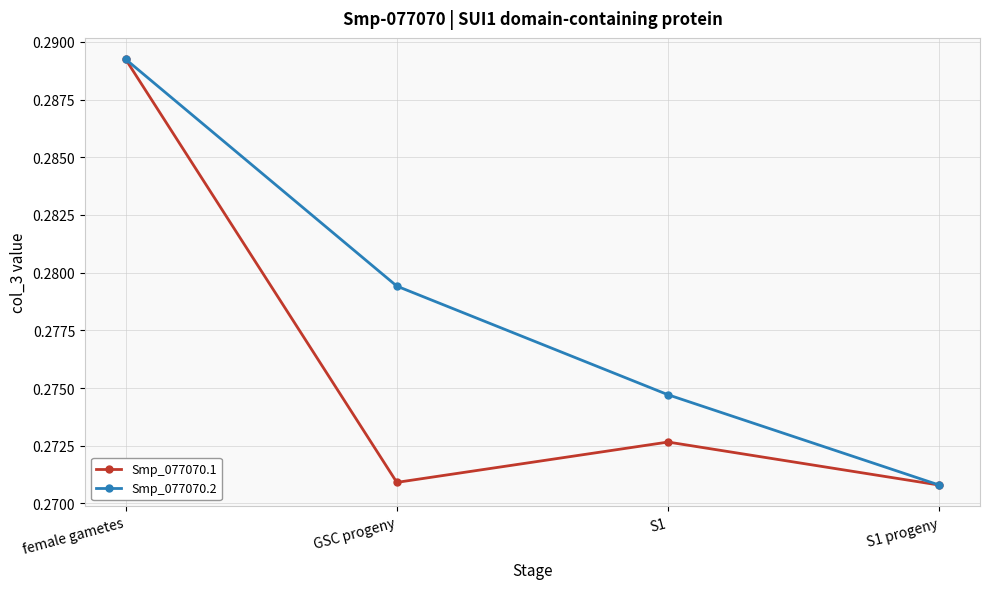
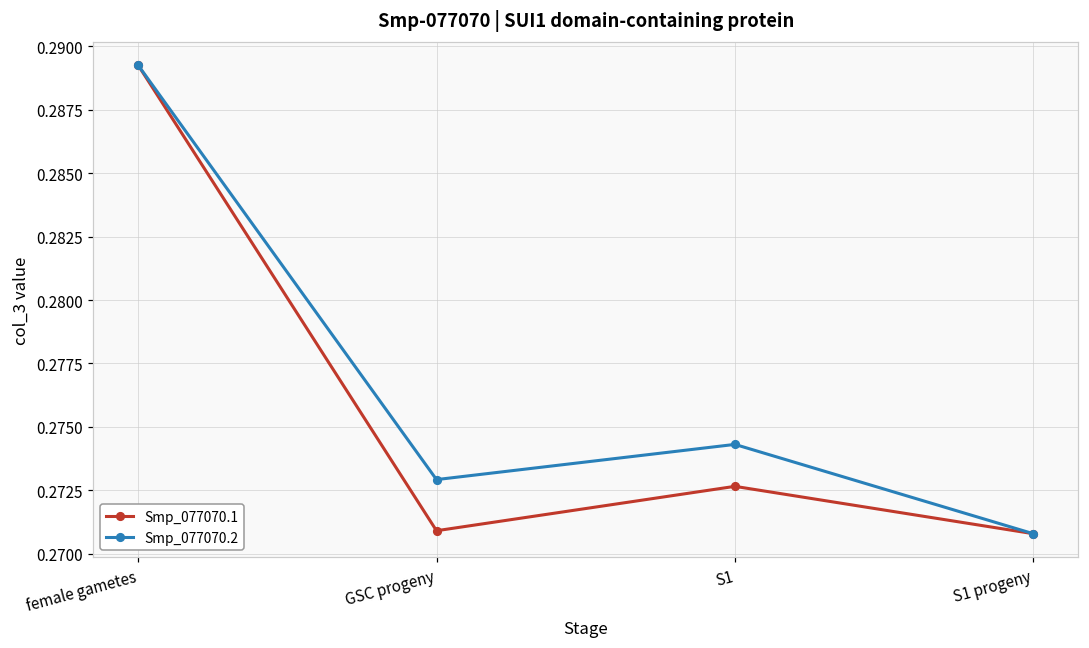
  {
    "Smp_077070.1": {
      "GSC progeny": 0.2709,
      "S1": 0.2727
    },
    "Smp_077070.2": {
-     "GSC progeny": 0.2794,
-     "S1": 0.2747
+     "GSC progeny": 0.2729,
+     "S1": 0.2743
    }
  }
